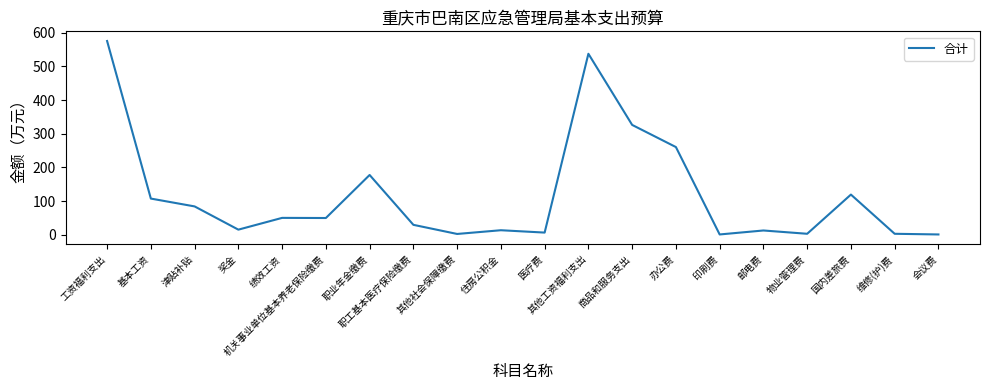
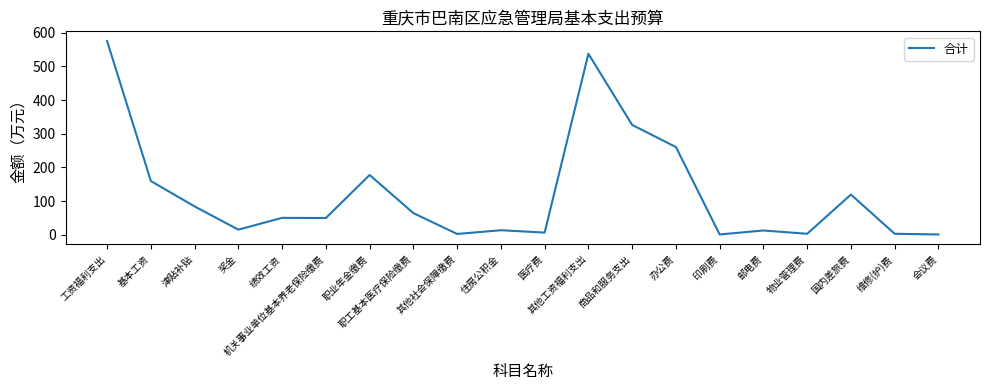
  {
    "工资福利支出": 580,
-   "基本工资": 110,
+   "基本工资": 160,
    "津贴补贴": 80,
    "奖金": 20,
    "绩效工资": 50,
    "机关事业单位基本养老保险缴费": 50,
    "职业年金缴费": 180,
-   "职工基本医疗保险缴费": 30,
+   "职工基本医疗保险缴费": 60,
    "其他社会保障缴费": 0,
    "住房公积金": 10,
    "医疗费": 10,
    "其他工资福利支出": 540,
    "商品和服务支出": 330,
    "办公费": 260,
    "印刷费": 0,
    "邮电费": 10,
    "物业管理费": 0,
    "国内差旅费": 120,
    "维修(护)费": 0,
    "会议费": 0
  }
